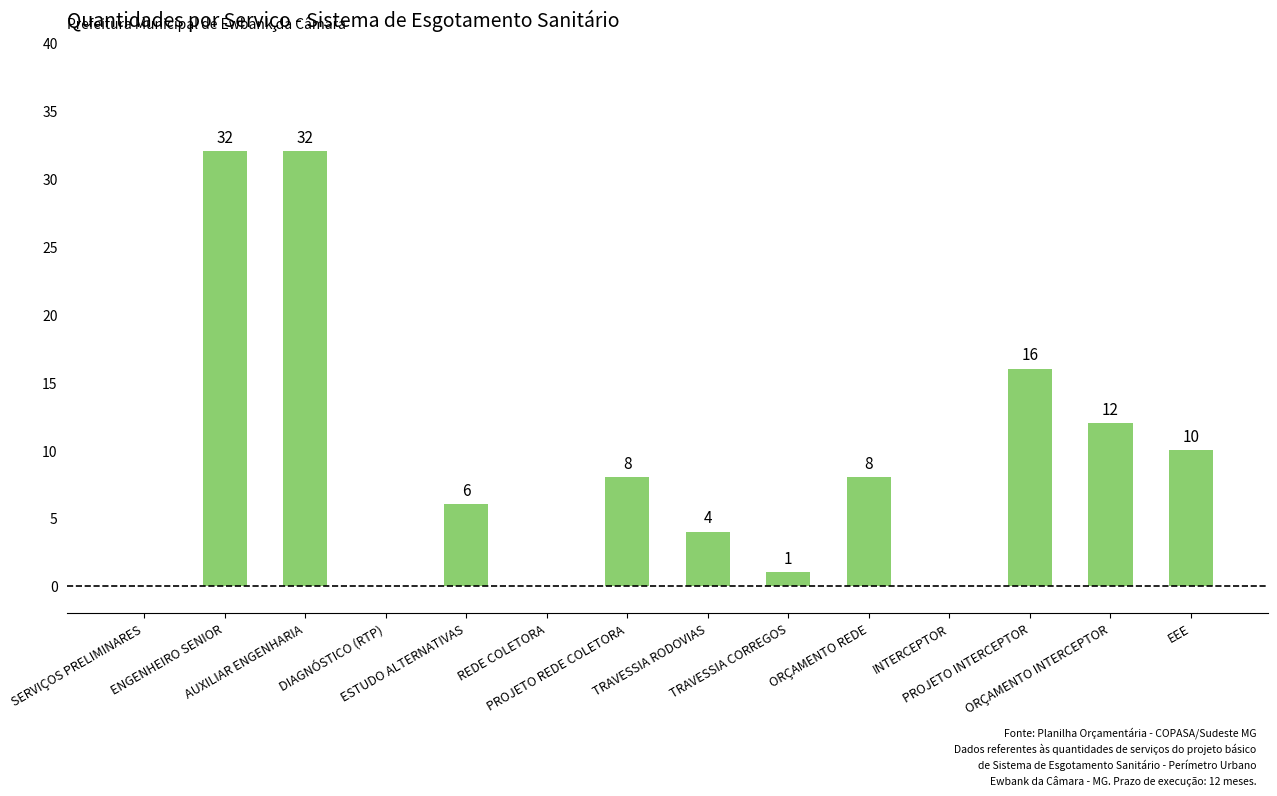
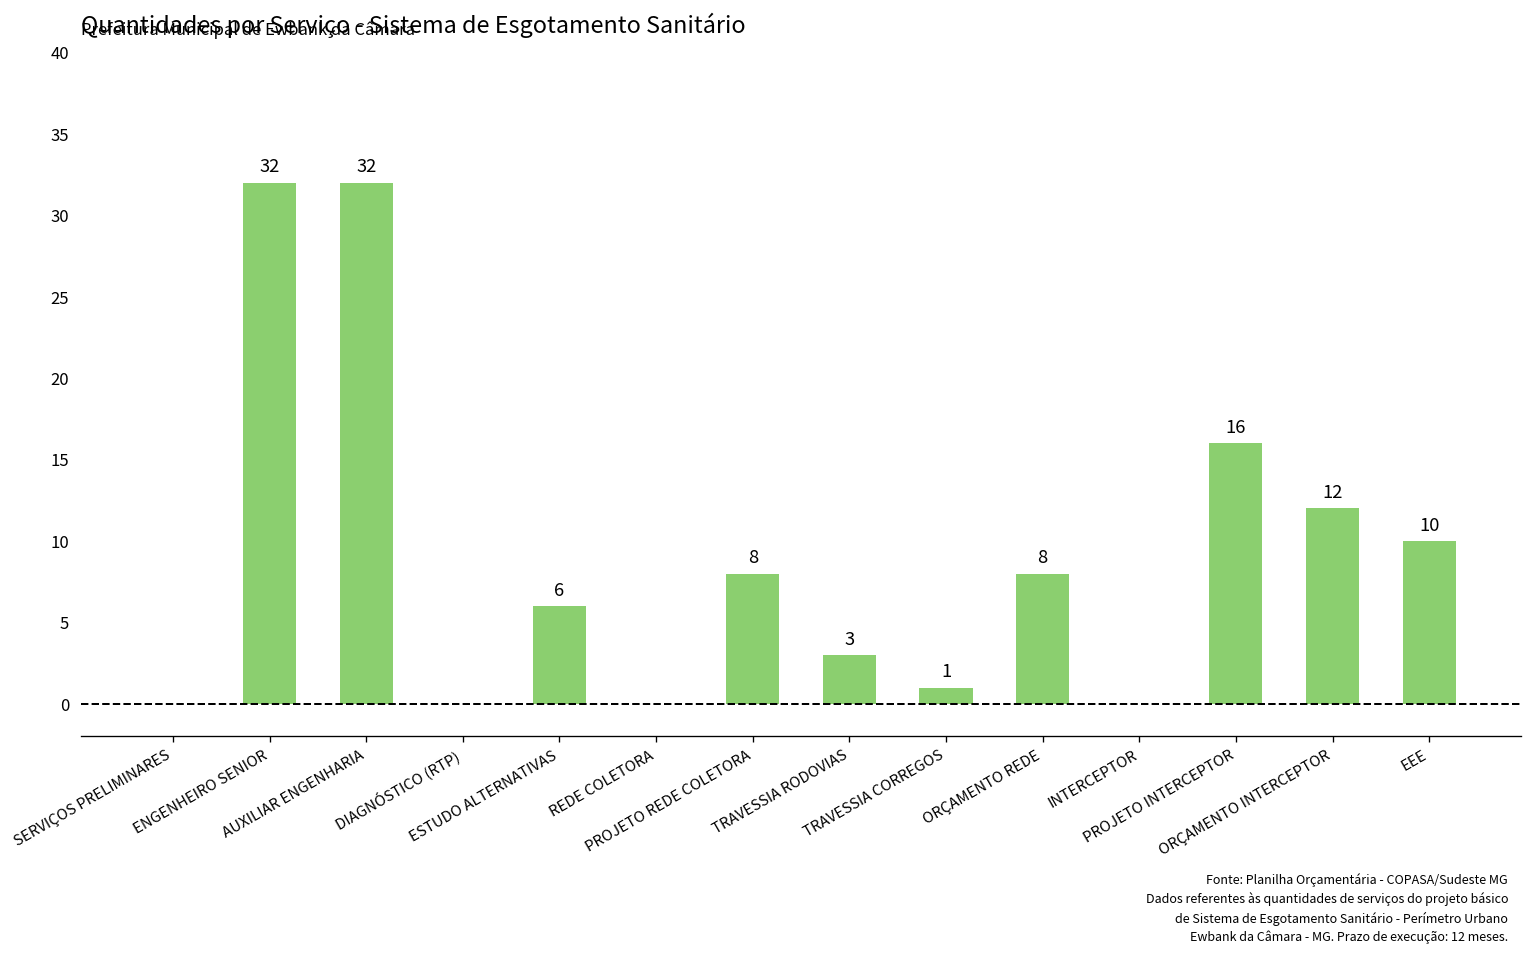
  {
    "ENGENHEIRO SENIOR": 32,
    "AUXILIAR ENGENHARIA": 32,
    "ESTUDO ALTERNATIVAS": 6,
    "PROJETO REDE COLETORA": 8,
-   "TRAVESSIA RODOVIAS": 4,
+   "TRAVESSIA RODOVIAS": 3,
    "TRAVESSIA CORREGOS": 1,
    "ORÇAMENTO REDE": 8,
    "PROJETO INTERCEPTOR": 16,
    "ORÇAMENTO INTERCEPTOR": 12,
    "EEE": 10
  }
